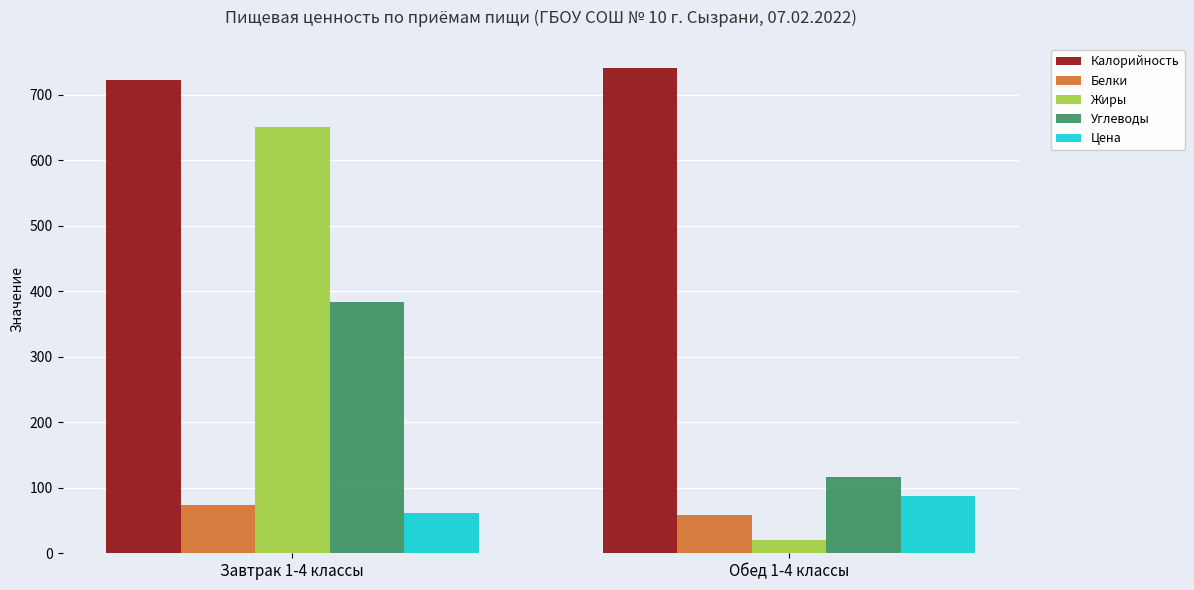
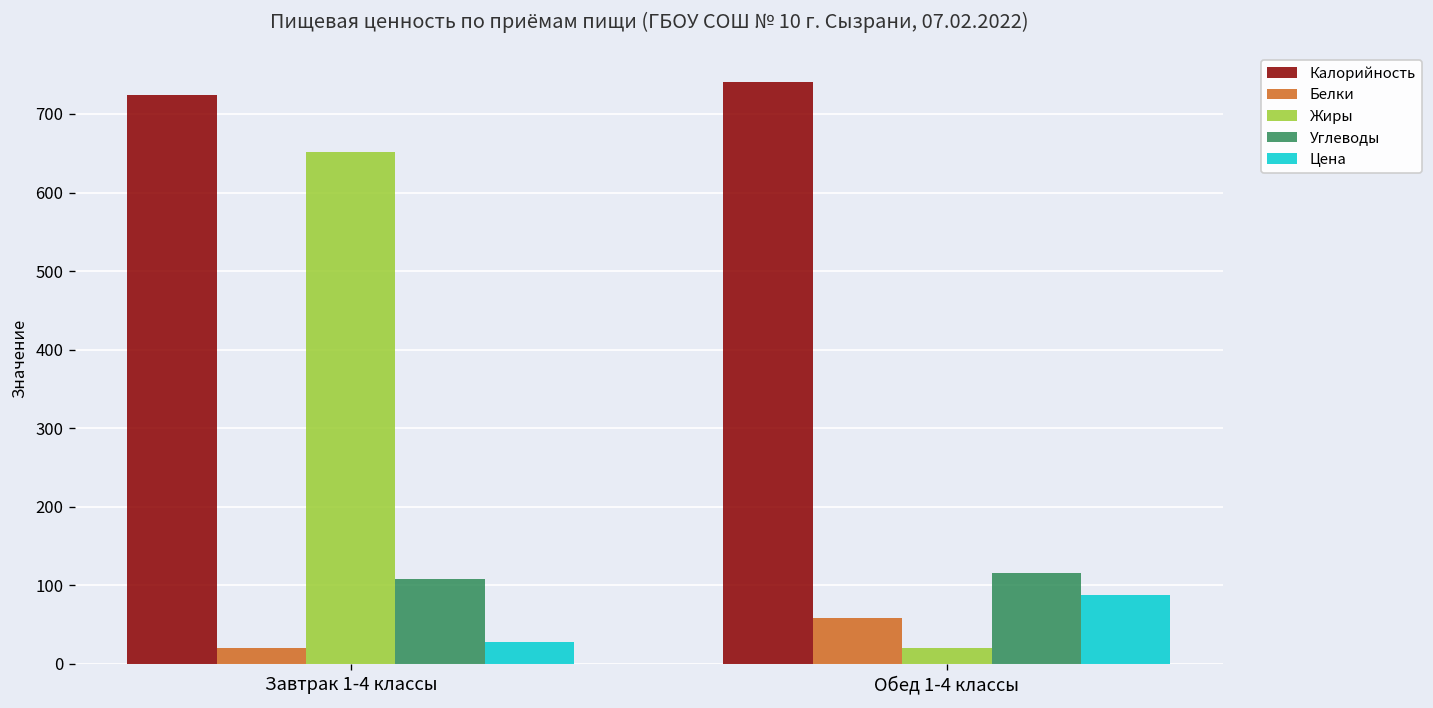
  {
    "Калорийность": {
      "Завтрак 1-4 классы": 720,
      "Обед 1-4 классы": 740
    },
    "Белки": {
-     "Завтрак 1-4 классы": 70,
+     "Завтрак 1-4 классы": 20,
      "Обед 1-4 классы": 60
    },
    "Жиры": {
      "Завтрак 1-4 классы": 650,
      "Обед 1-4 классы": 20
    },
    "Углеводы": {
-     "Завтрак 1-4 классы": 380,
+     "Завтрак 1-4 классы": 110,
      "Обед 1-4 классы": 120
    },
    "Цена": {
-     "Завтрак 1-4 классы": 60,
+     "Завтрак 1-4 классы": 30,
      "Обед 1-4 классы": 90
    }
  }
